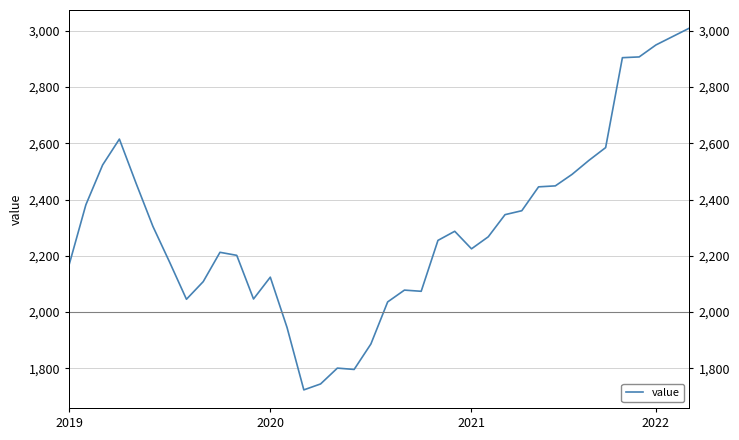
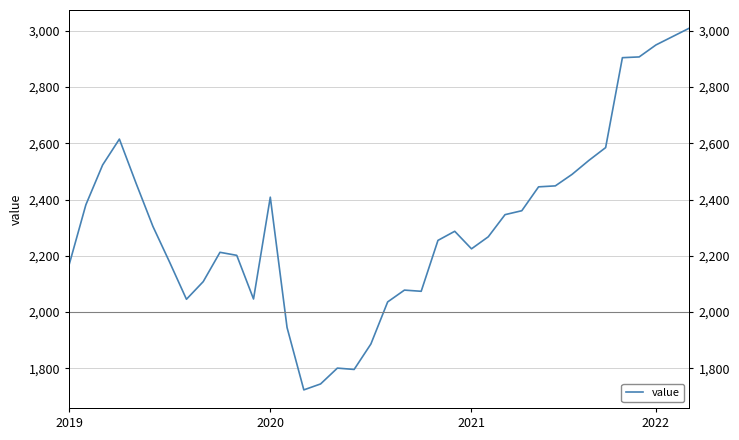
  {
    "2019": "2,170",
-   "2020": "2,120",
+   "2020": "2,410",
    "2021": "2,220",
    "2022": "2,950"
  }
